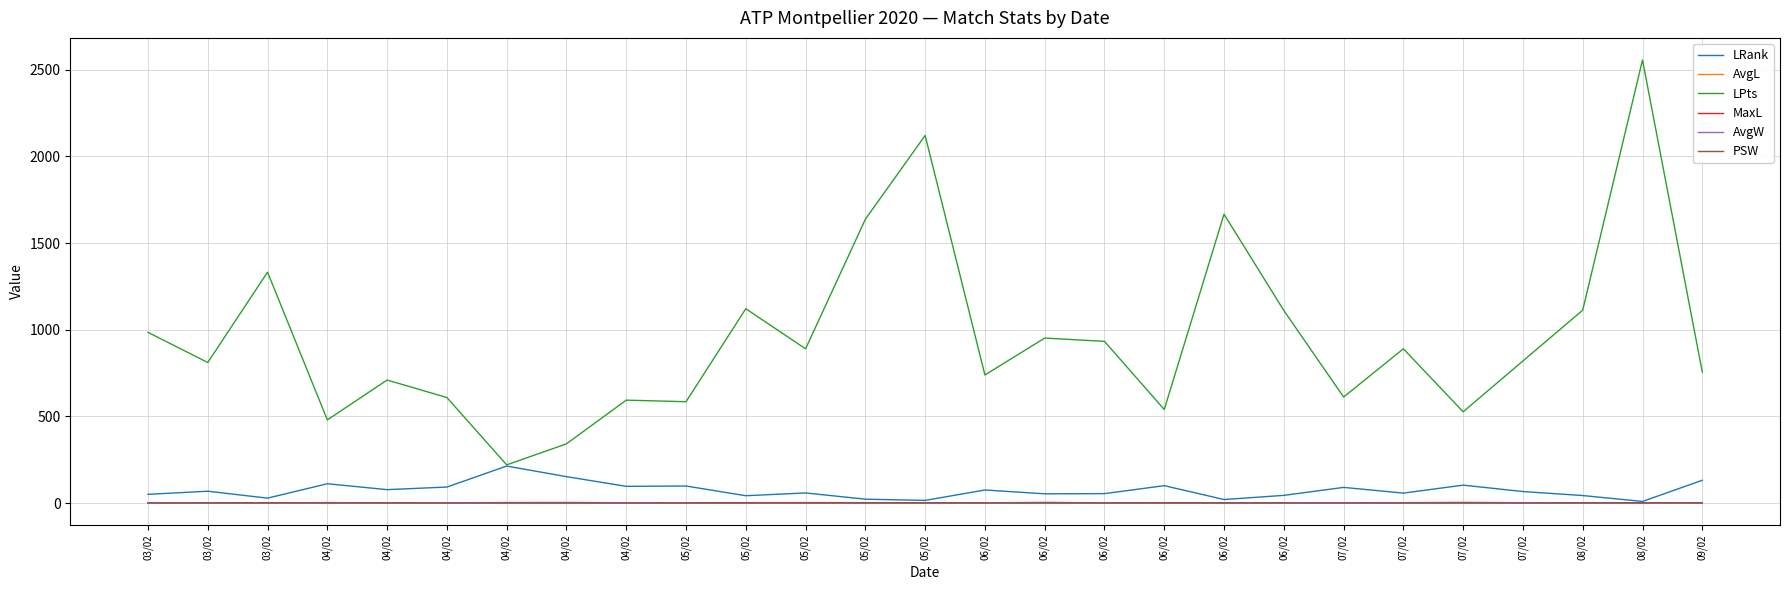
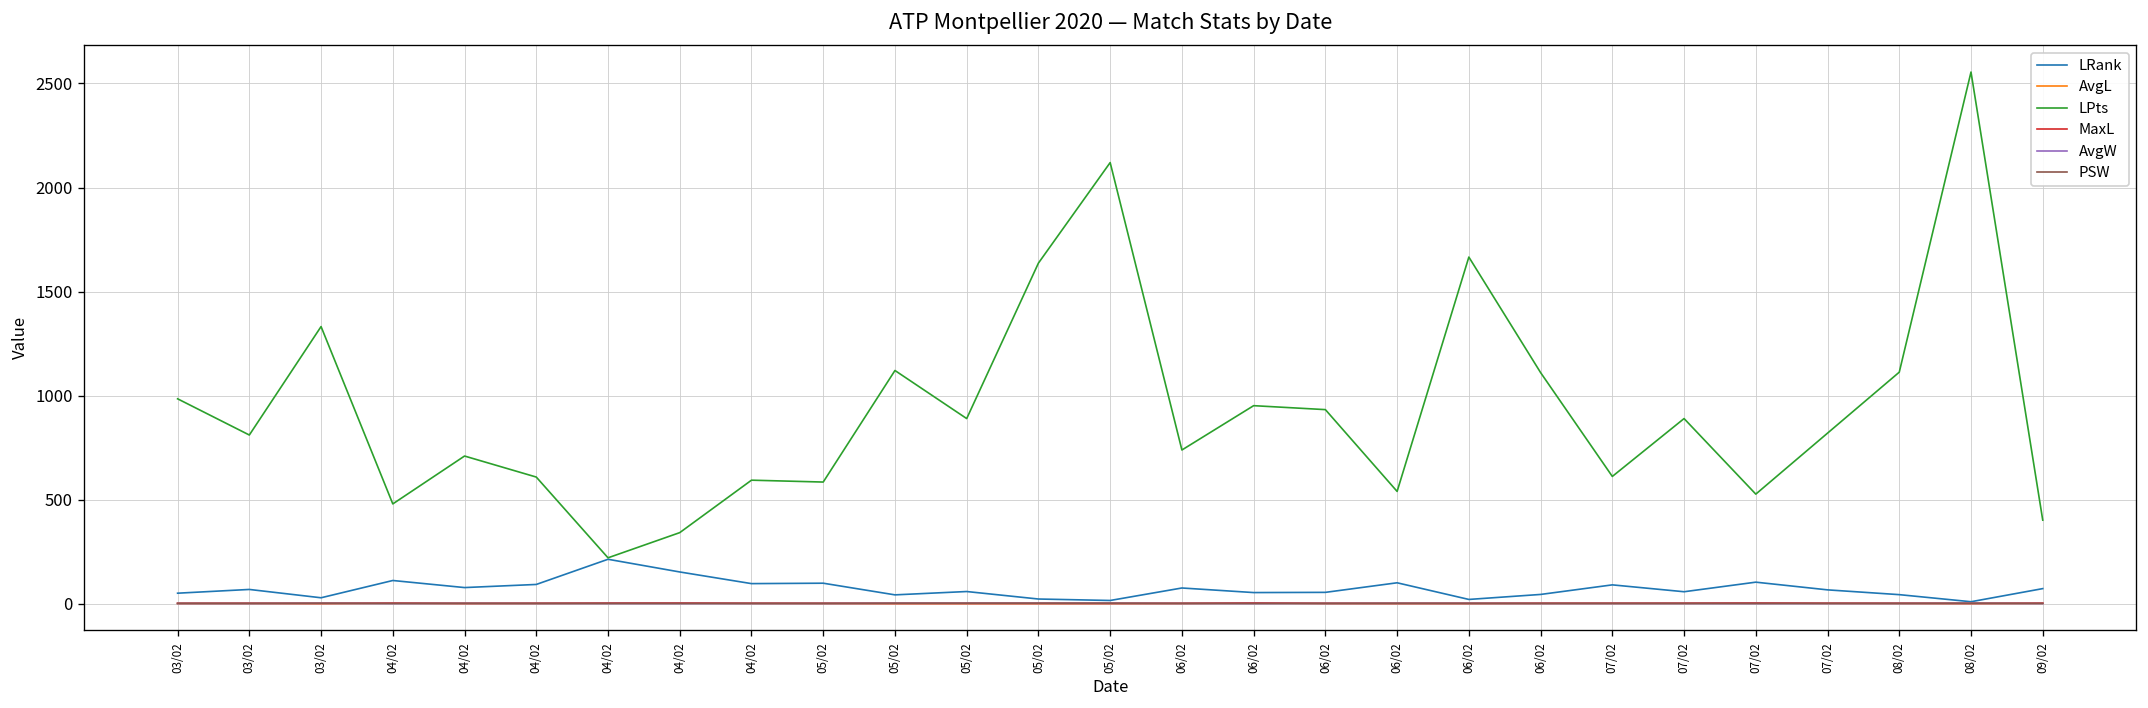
  {
    "LRank": {
-     "09/02": 130
+     "09/02": 70
    },
    "LPts": {
-     "09/02": 760
+     "09/02": 400
    }
  }
